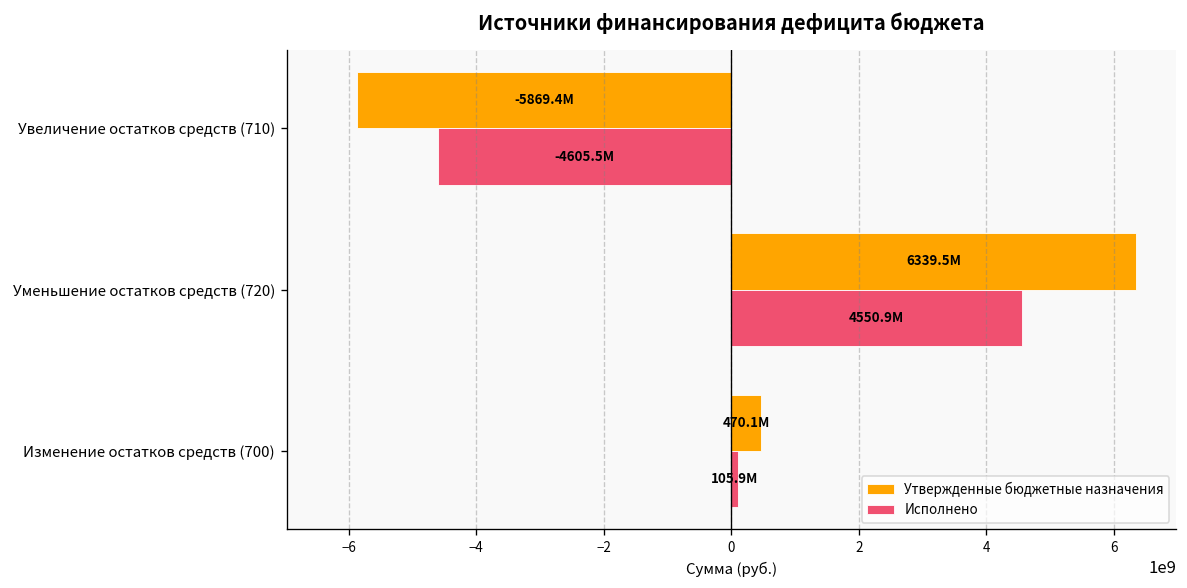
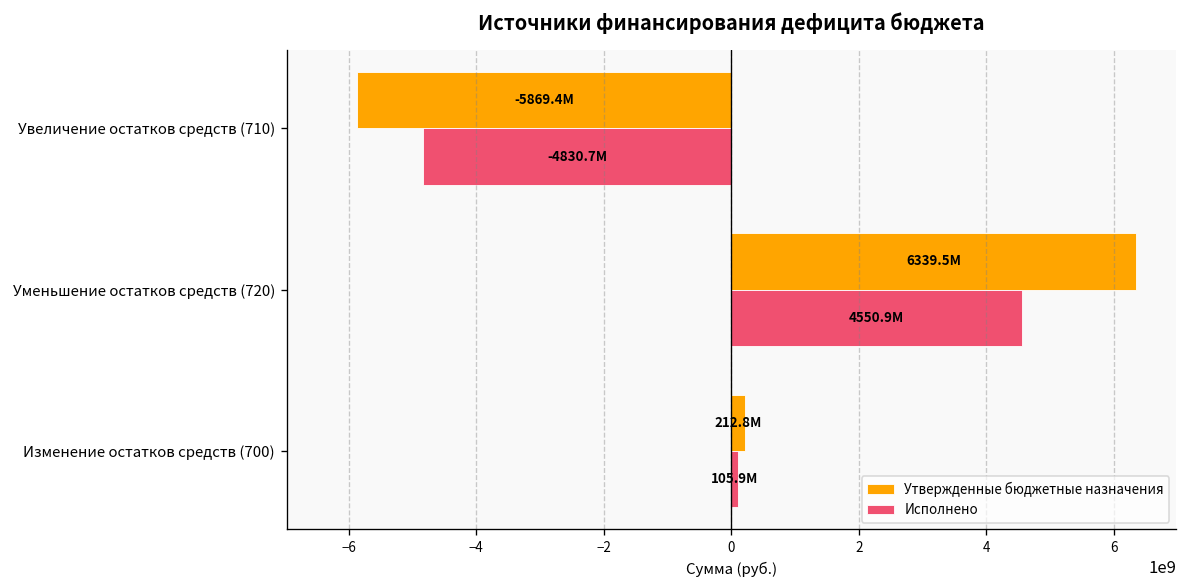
  {
    "Утвержденные бюджетные назначения": {
      "Увеличение остатков средств (710)": "-5869.4M",
      "Уменьшение остатков средств (720)": "6339.5M",
-     "Изменение остатков средств (700)": "470.1M"
+     "Изменение остатков средств (700)": "212.8M"
    },
    "Исполнено": {
-     "Увеличение остатков средств (710)": "-4605.5M",
+     "Увеличение остатков средств (710)": "-4830.7M",
      "Уменьшение остатков средств (720)": "4550.9M",
      "Изменение остатков средств (700)": "105.9M"
    }
  }
